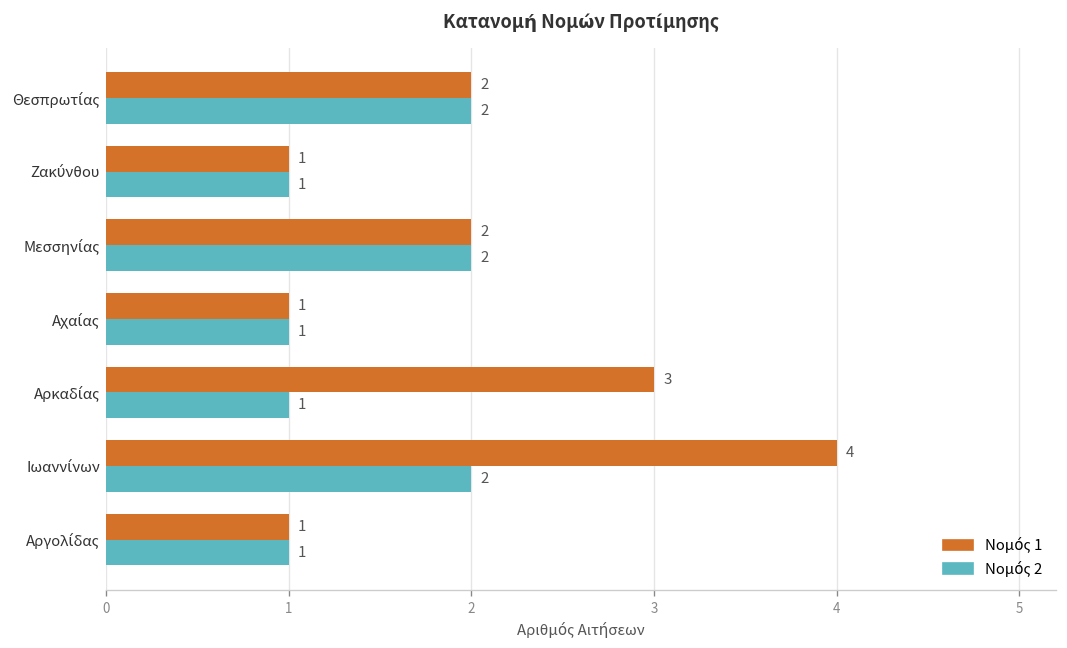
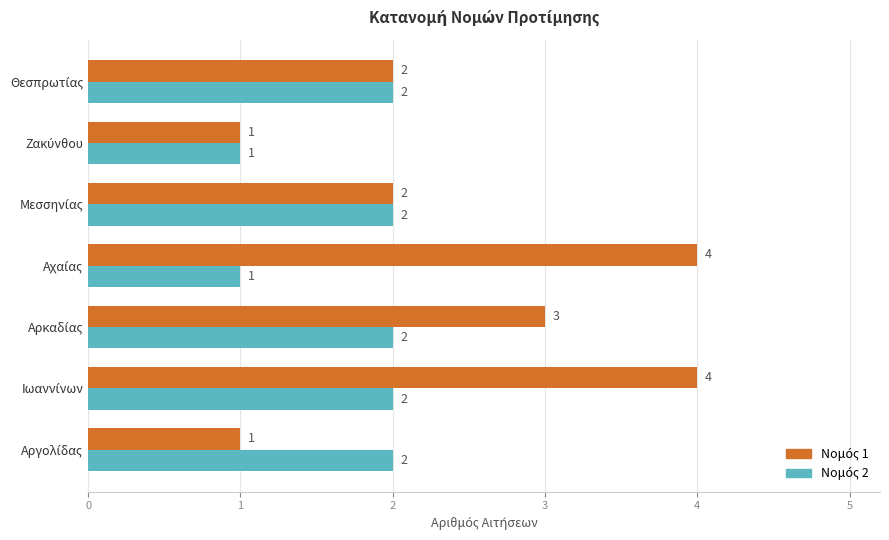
  {
    "Νομός 1": {
      "Θεσπρωτίας": 2,
      "Ζακύνθου": 1,
      "Μεσσηνίας": 2,
-     "Αχαίας": 1,
+     "Αχαίας": 4,
      "Αρκαδίας": 3,
      "Ιωαννίνων": 4,
      "Αργολίδας": 1
    },
    "Νομός 2": {
      "Θεσπρωτίας": 2,
      "Ζακύνθου": 1,
      "Μεσσηνίας": 2,
      "Αχαίας": 1,
-     "Αρκαδίας": 1,
+     "Αρκαδίας": 2,
      "Ιωαννίνων": 2,
-     "Αργολίδας": 1
+     "Αργολίδας": 2
    }
  }
